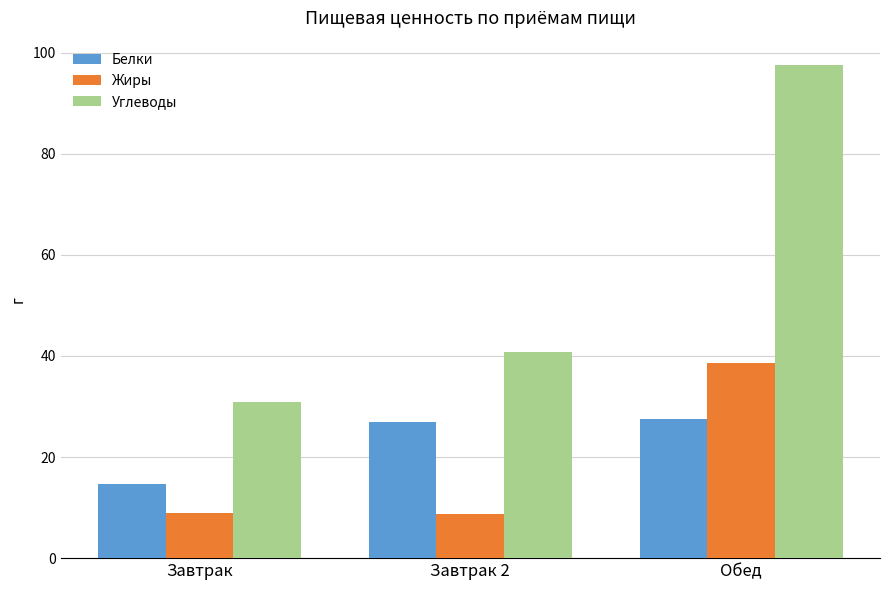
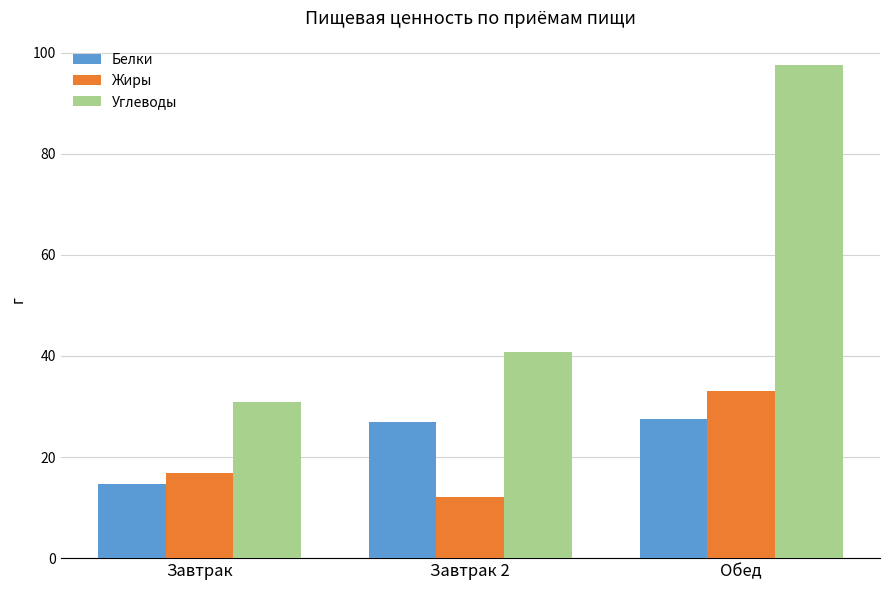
  {
    "Белки": {
      "Завтрак": 15,
      "Завтрак 2": 27,
      "Обед": 28
    },
    "Жиры": {
-     "Завтрак": 9,
-     "Завтрак 2": 9,
-     "Обед": 39
+     "Завтрак": 17,
+     "Завтрак 2": 12,
+     "Обед": 33
    },
    "Углеводы": {
      "Завтрак": 31,
      "Завтрак 2": 41,
      "Обед": 97
    }
  }
